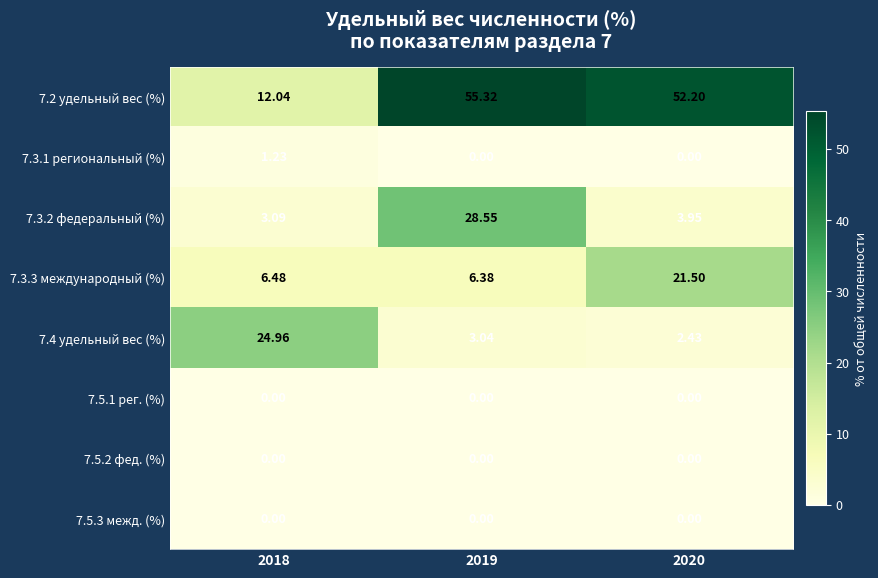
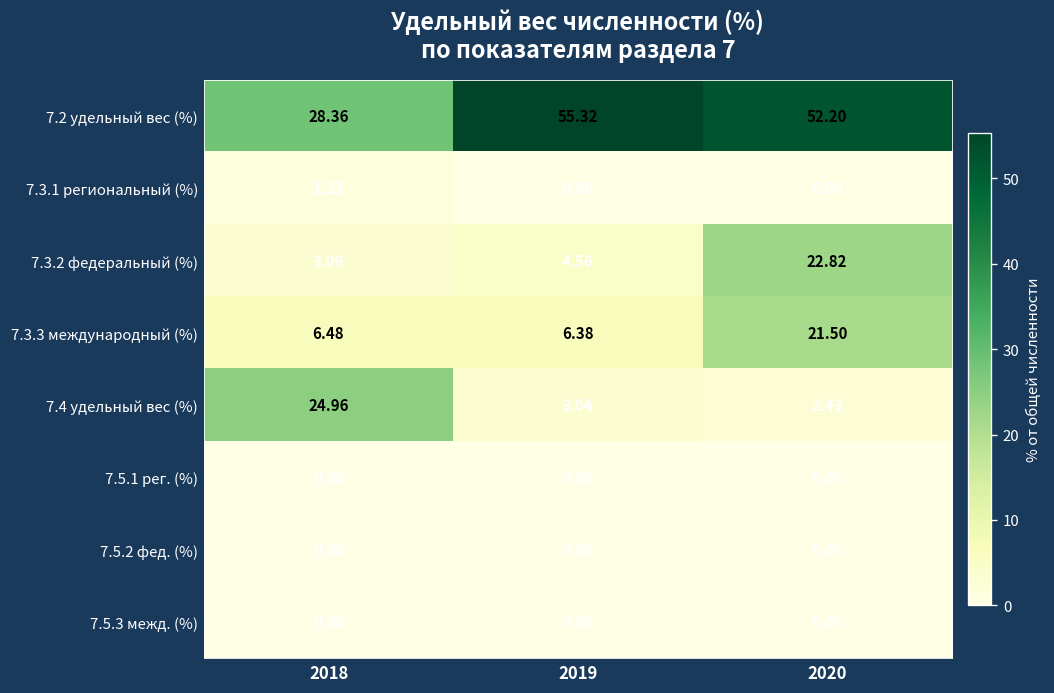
  {
    "7.2 удельный вес (%)": {
-     "2018": 12.04,
+     "2018": 28.36,
      "2019": 55.32,
      "2020": 52.20
    },
    "7.3.2 федеральный (%)": {
-     "2019": 28.55,
-     "2020": 3.95
+     "2019": 4.56,
+     "2020": 22.82
    },
    "7.3.3 международный (%)": {
      "2018": 6.48,
      "2019": 6.38,
      "2020": 21.50
    },
    "7.4 удельный вес (%)": {
      "2018": 24.96
    }
  }
